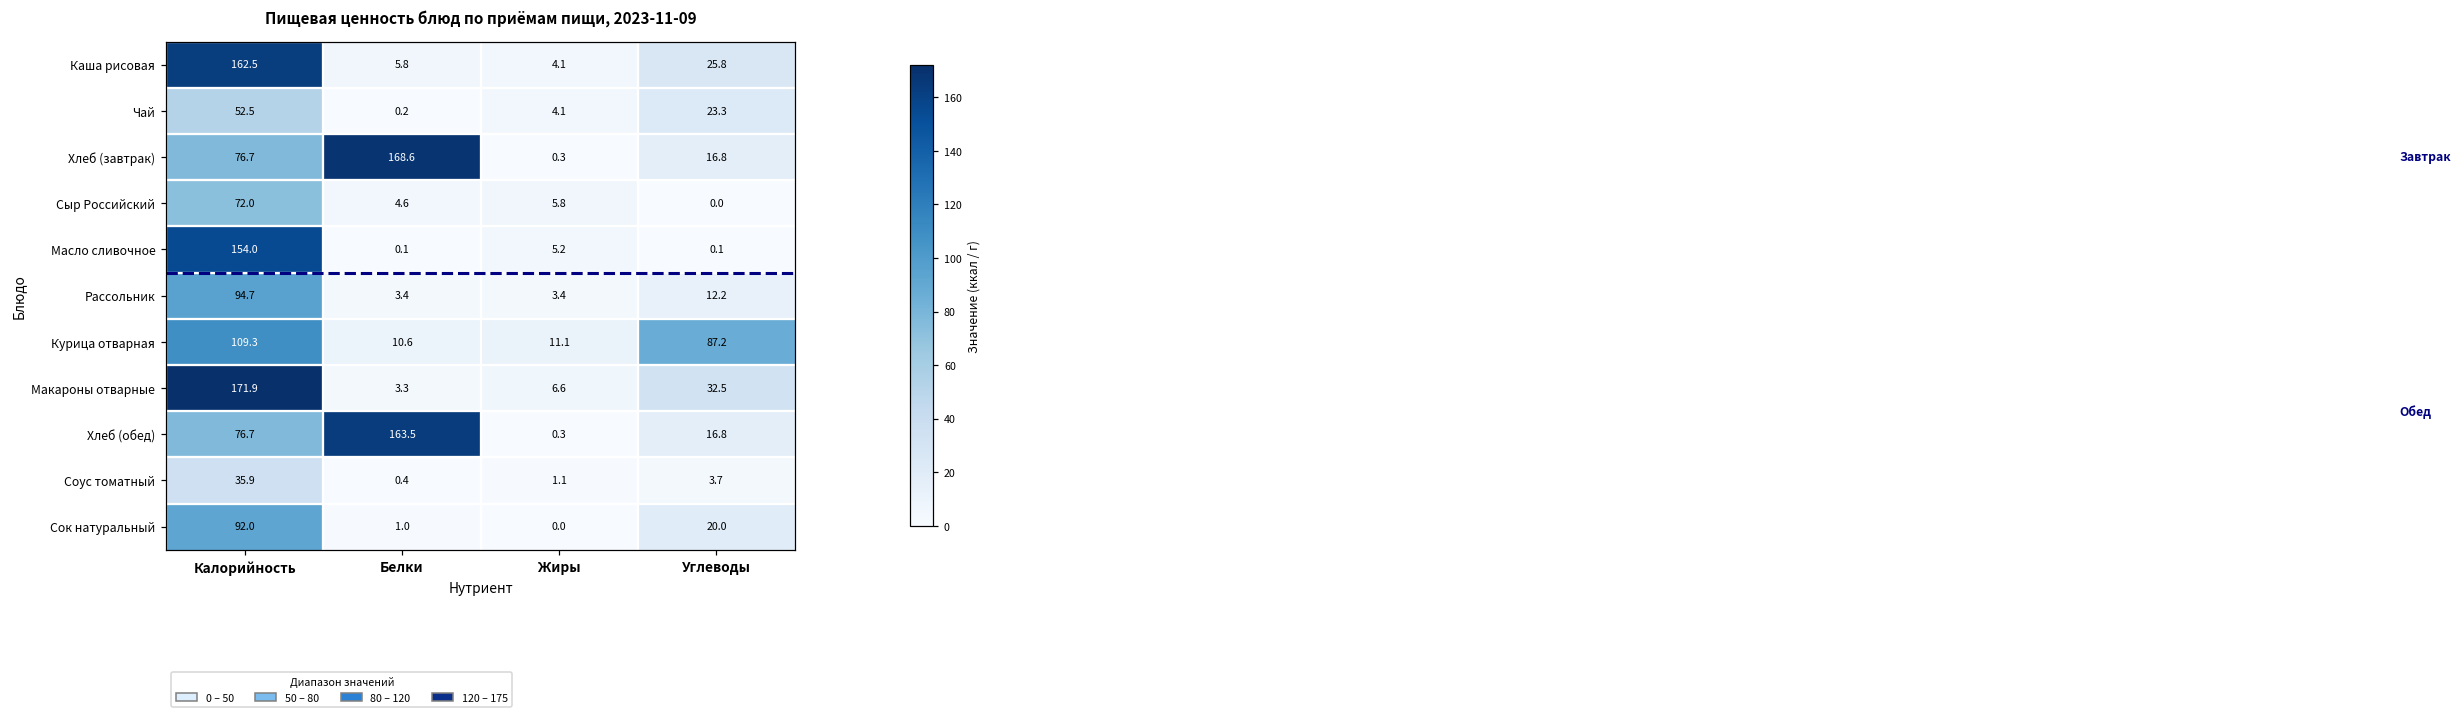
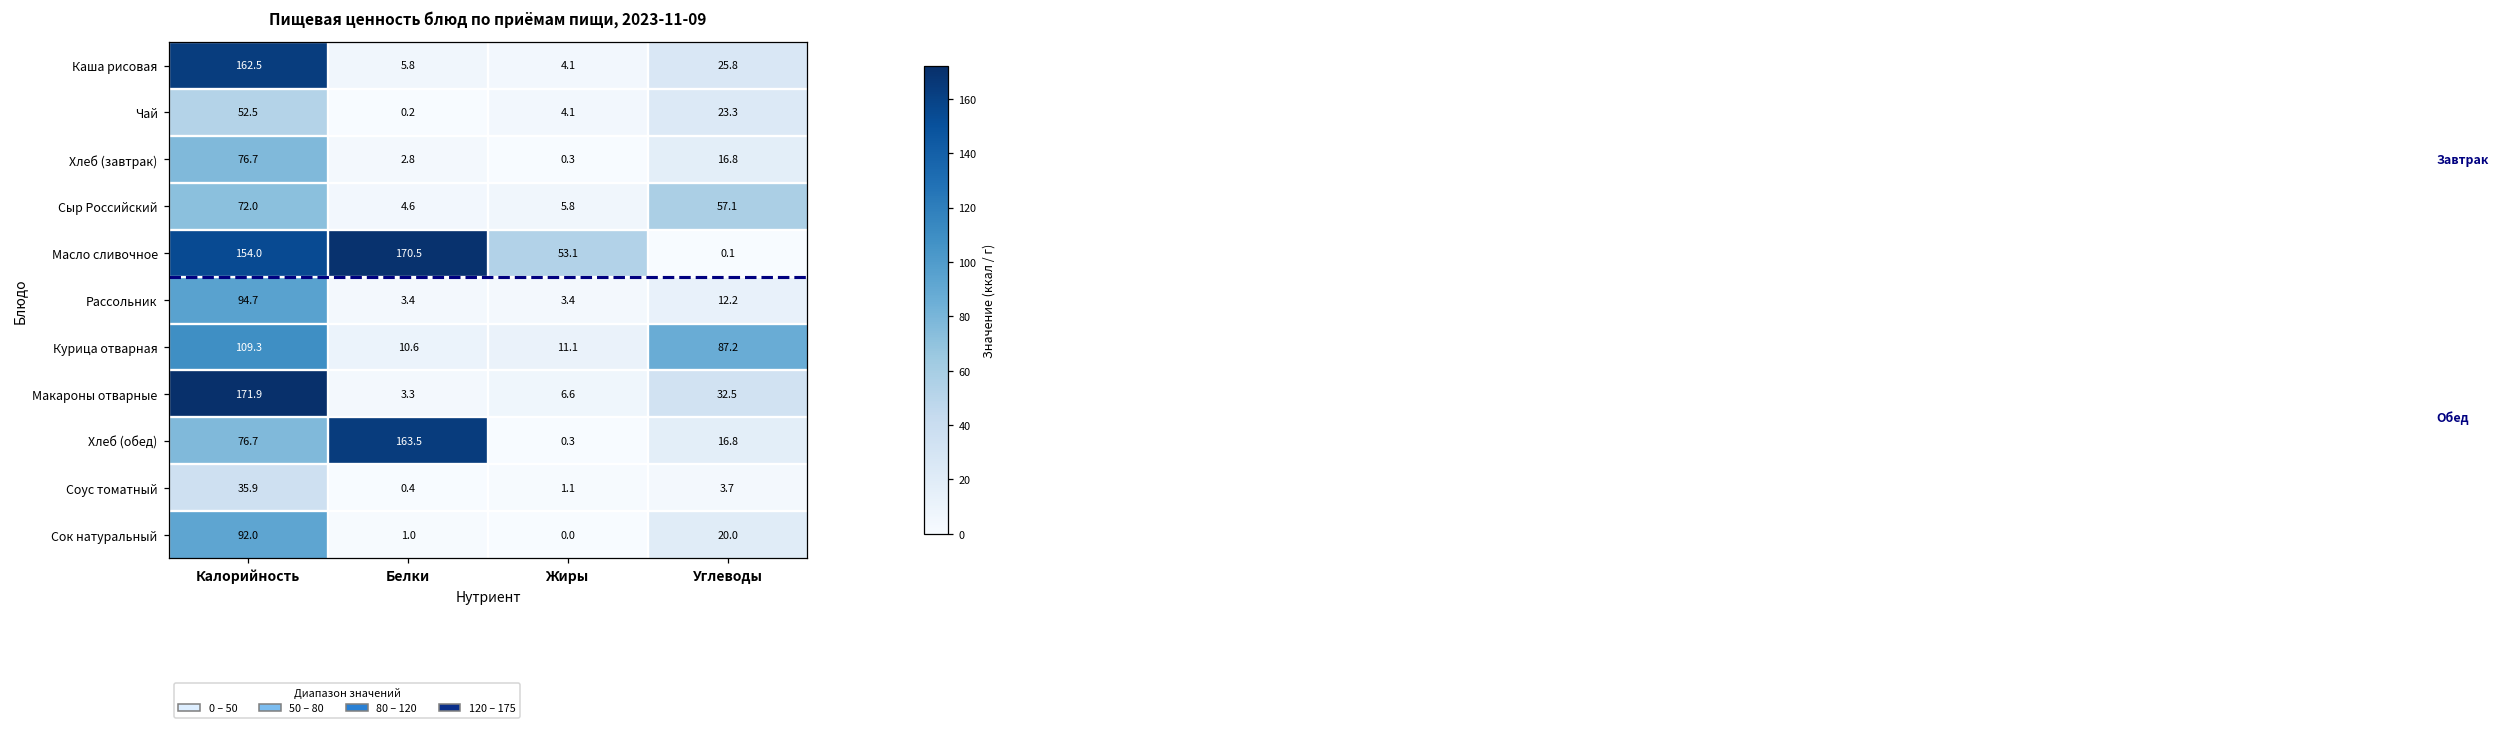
  {
    "Каша рисовая": {
      "Калорийность": 162.5,
      "Белки": 5.8,
      "Жиры": 4.1,
      "Углеводы": 25.8
    },
    "Чай": {
      "Калорийность": 52.5,
      "Белки": 0.2,
      "Жиры": 4.1,
      "Углеводы": 23.3
    },
    "Хлеб (завтрак)": {
      "Калорийность": 76.7,
-     "Белки": 168.6,
+     "Белки": 2.8,
      "Жиры": 0.3,
      "Углеводы": 16.8
    },
    "Сыр Российский": {
      "Калорийность": 72.0,
      "Белки": 4.6,
      "Жиры": 5.8,
-     "Углеводы": 0.0
+     "Углеводы": 57.1
    },
    "Масло сливочное": {
      "Калорийность": 154.0,
-     "Белки": 0.1,
-     "Жиры": 5.2,
+     "Белки": 170.5,
+     "Жиры": 53.1,
      "Углеводы": 0.1
    },
    "Рассольник": {
      "Калорийность": 94.7,
      "Белки": 3.4,
      "Жиры": 3.4,
      "Углеводы": 12.2
    },
    "Курица отварная": {
      "Калорийность": 109.3,
      "Белки": 10.6,
      "Жиры": 11.1,
      "Углеводы": 87.2
    },
    "Макароны отварные": {
      "Калорийность": 171.9,
      "Белки": 3.3,
      "Жиры": 6.6,
      "Углеводы": 32.5
    },
    "Хлеб (обед)": {
      "Калорийность": 76.7,
      "Белки": 163.5,
      "Жиры": 0.3,
      "Углеводы": 16.8
    },
    "Соус томатный": {
      "Калорийность": 35.9,
      "Белки": 0.4,
      "Жиры": 1.1,
      "Углеводы": 3.7
    },
    "Сок натуральный": {
      "Калорийность": 92.0,
      "Белки": 1.0,
      "Жиры": 0.0,
      "Углеводы": 20.0
    }
  }
